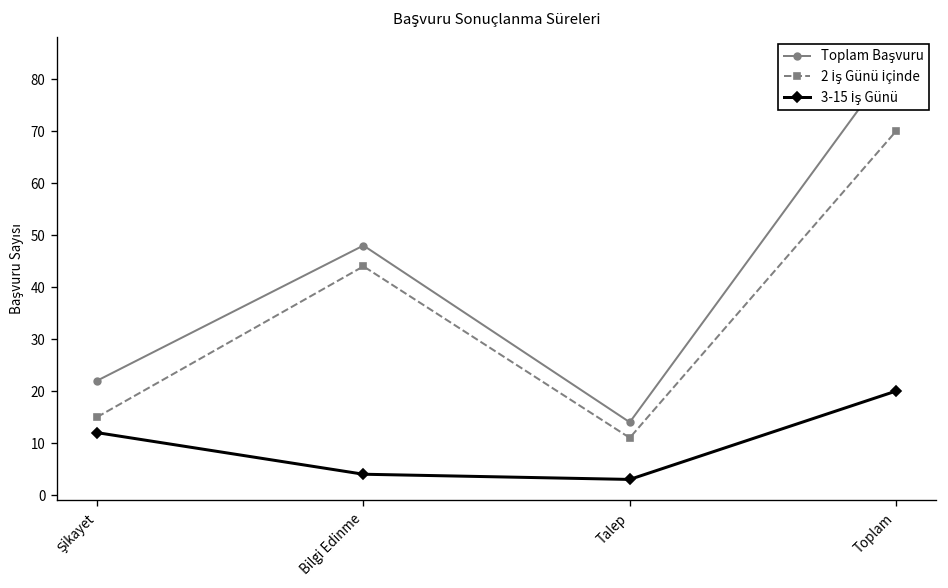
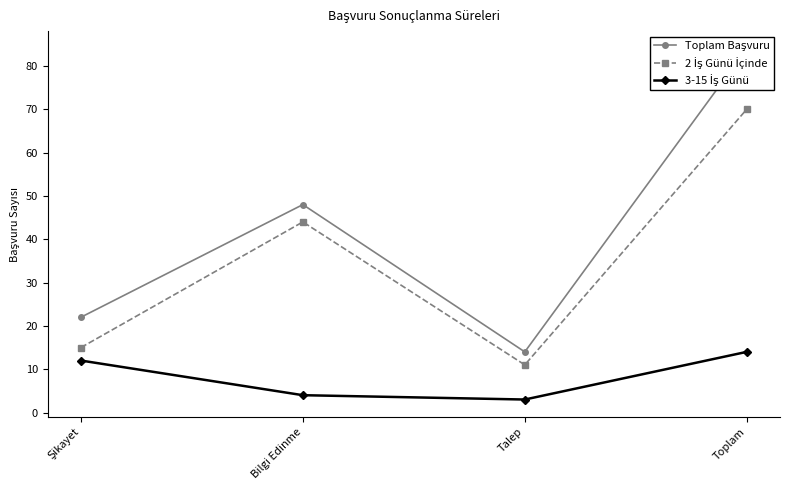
  {
    "3-15 İş Günü": {
      "Şikayet": 12,
      "Bilgi Edinme": 4,
      "Talep": 3,
-     "Toplam": 20
+     "Toplam": 14
    }
  }
